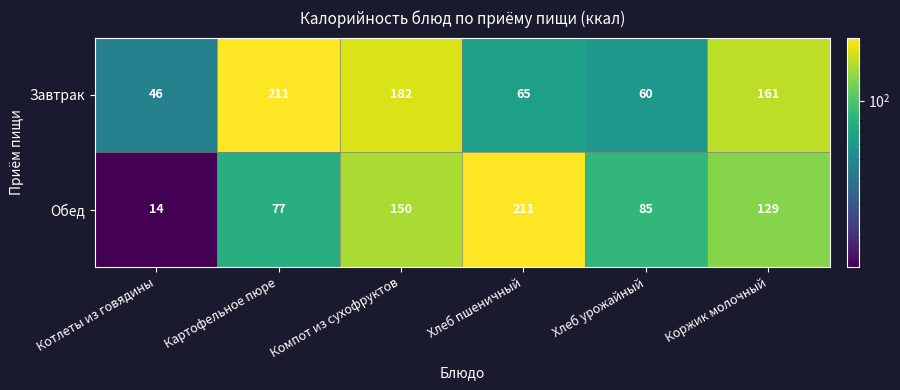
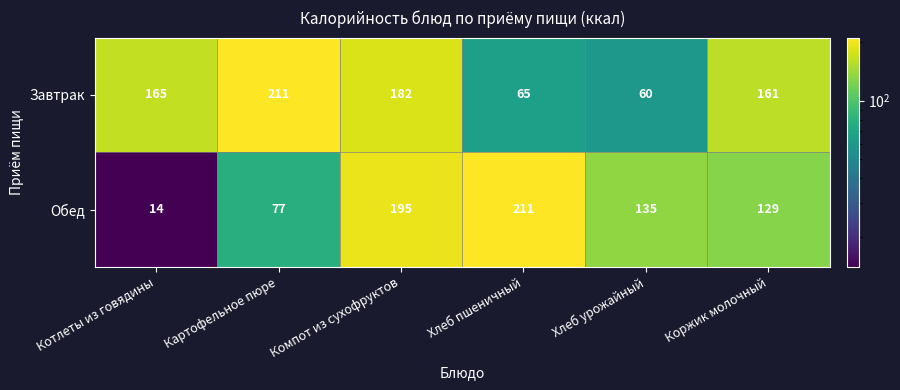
  {
    "Завтрак": {
-     "Котлеты из говядины": 46,
+     "Котлеты из говядины": 165,
      "Картофельное пюре": 211,
      "Компот из сухофруктов": 182,
      "Хлеб пшеничный": 65,
      "Хлеб урожайный": 60,
      "Коржик молочный": 161
    },
    "Обед": {
      "Котлеты из говядины": 14,
      "Картофельное пюре": 77,
-     "Компот из сухофруктов": 150,
+     "Компот из сухофруктов": 195,
      "Хлеб пшеничный": 211,
-     "Хлеб урожайный": 85,
+     "Хлеб урожайный": 135,
      "Коржик молочный": 129
    }
  }
